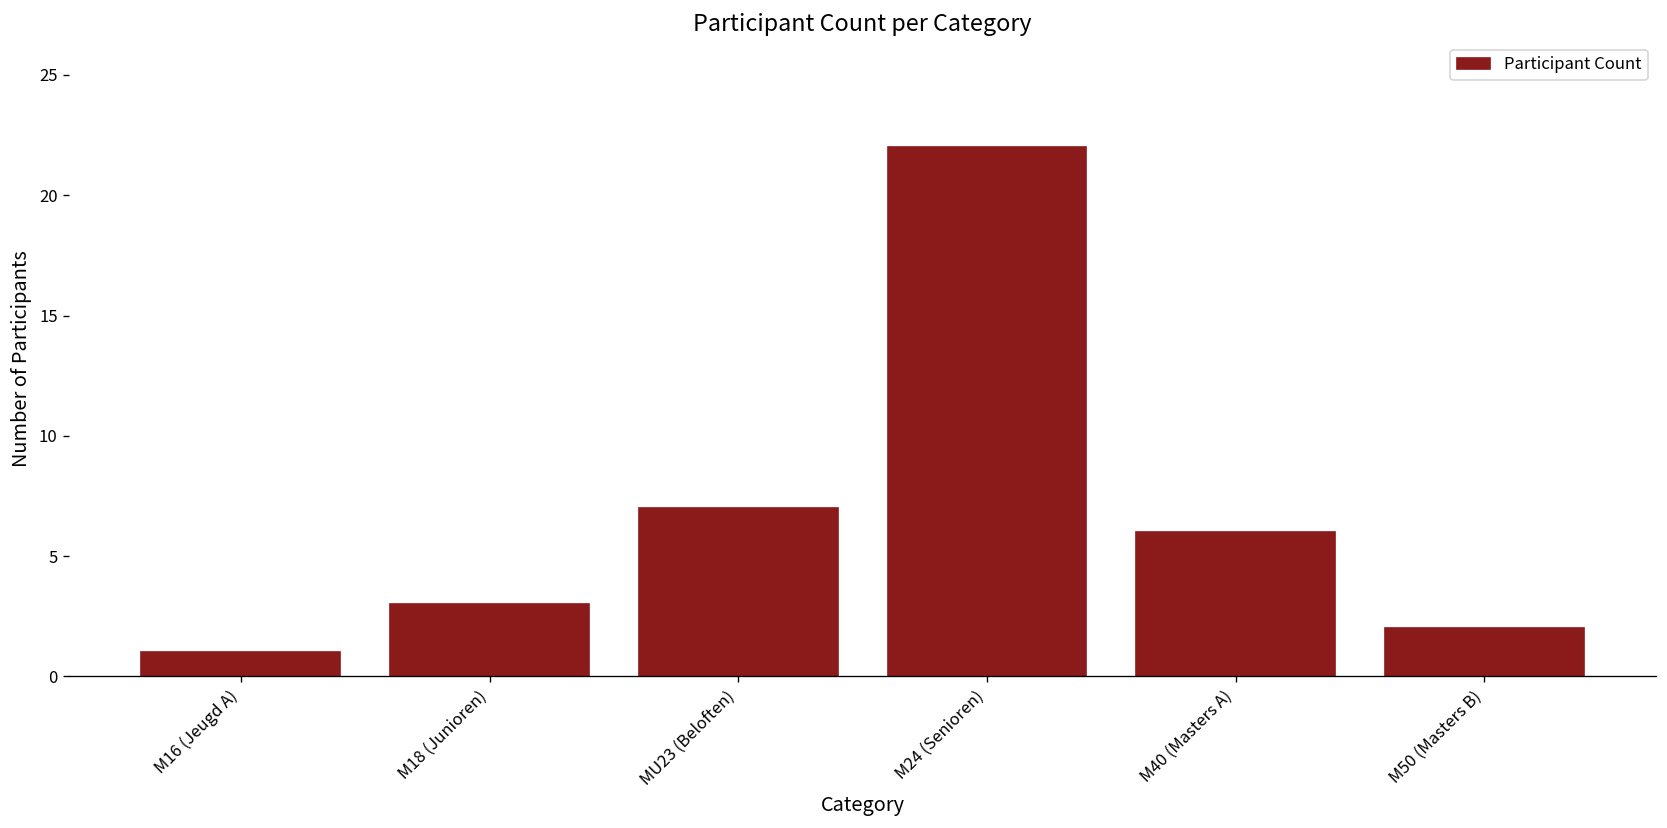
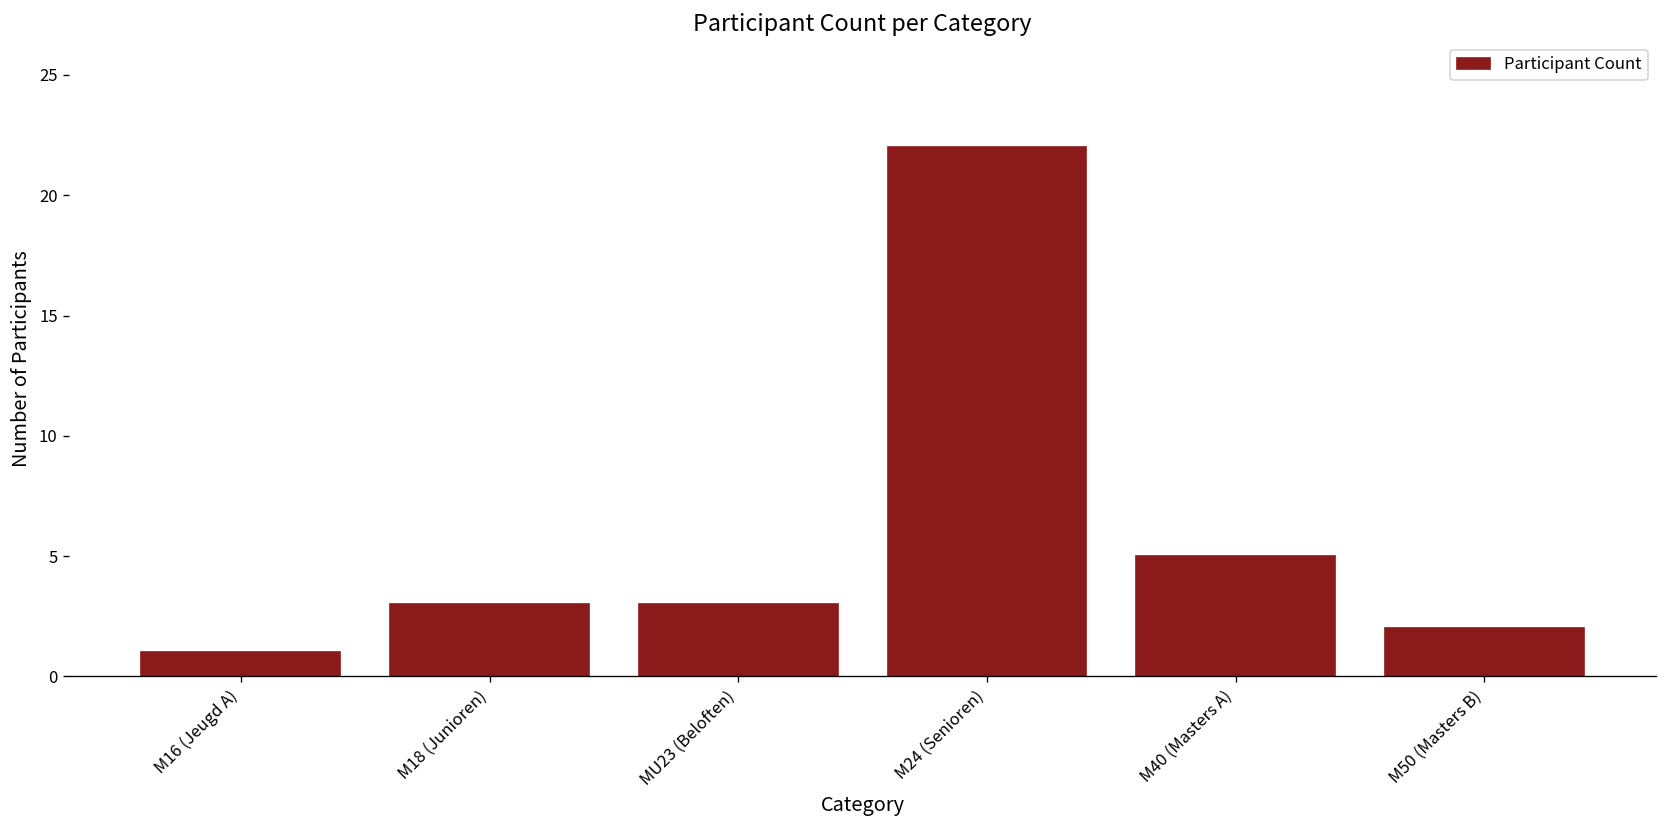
  {
    "M16 (Jeugd A)": 1,
    "M18 (Junioren)": 3,
-   "MU23 (Beloften)": 7,
+   "MU23 (Beloften)": 3,
    "M24 (Senioren)": 22,
-   "M40 (Masters A)": 6,
+   "M40 (Masters A)": 5,
    "M50 (Masters B)": 2
  }
